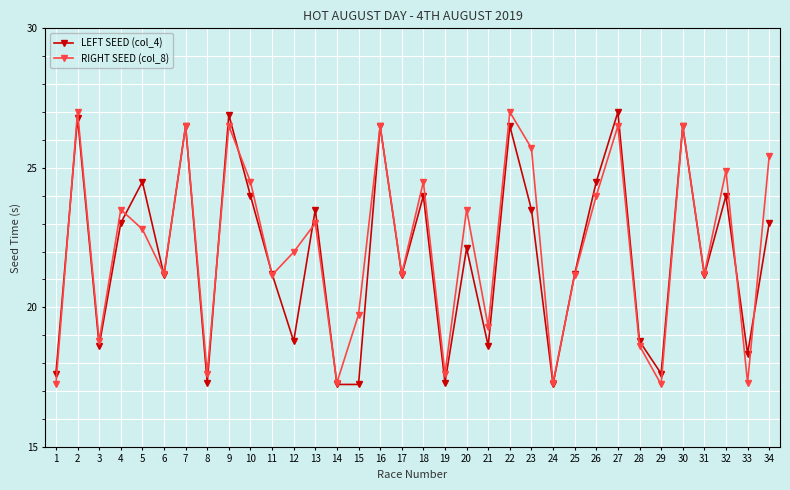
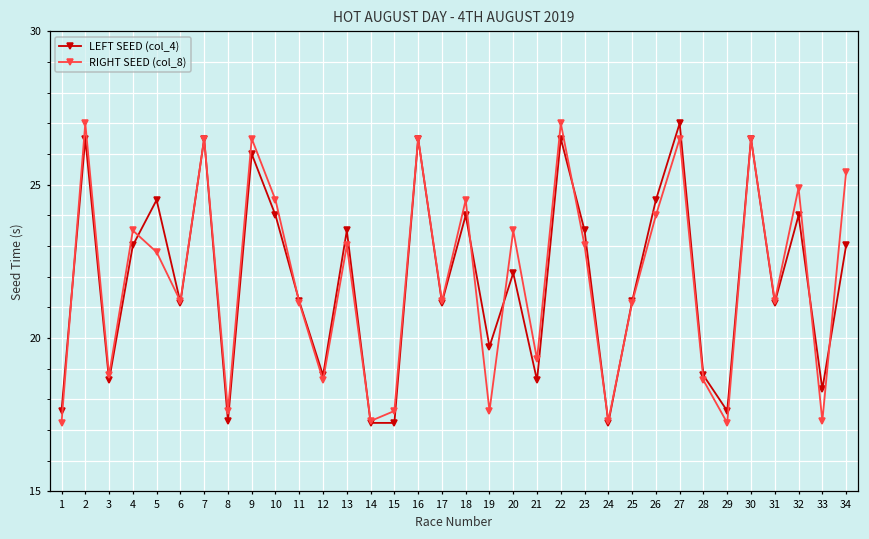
  {
    "LEFT SEED (col_4)": {
      "1": 17.6,
-     "2": 26.8,
+     "2": 26.5,
      "3": 18.6,
      "4": 23.0,
      "5": 24.5,
      "8": 17.3,
-     "9": 26.9,
+     "9": 26.0,
      "10": 24.0,
      "12": 18.8,
      "13": 23.5,
      "15": 17.2,
      "18": 24.0,
-     "19": 17.3,
+     "19": 19.7,
      "20": 22.1,
      "21": 18.6,
      "22": 26.5,
      "23": 23.5,
      "26": 24.5,
      "27": 27.0,
      "28": 18.8,
      "29": 17.6,
      "32": 24.0,
      "33": 18.3,
      "34": 23.0
    },
    "RIGHT SEED (col_8)": {
      "1": 17.2,
      "2": 27.0,
      "3": 18.8,
      "4": 23.5,
      "5": 22.8,
      "8": 17.6,
      "9": 26.5,
      "10": 24.5,
-     "12": 22.0,
+     "12": 18.6,
      "13": 23.0,
-     "15": 19.7,
+     "15": 17.6,
      "18": 24.5,
      "19": 17.6,
      "20": 23.5,
      "21": 19.3,
      "22": 27.0,
-     "23": 25.7,
+     "23": 23.0,
      "26": 24.0,
      "27": 26.5,
      "28": 18.6,
      "29": 17.2,
      "32": 24.9,
      "33": 17.3,
      "34": 25.4
    }
  }
